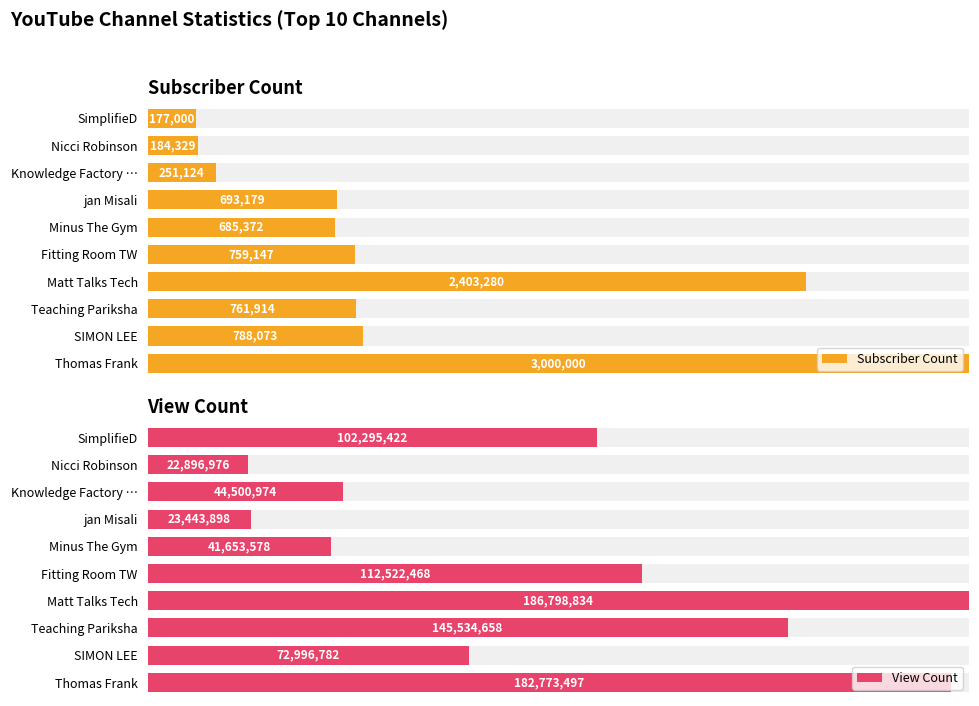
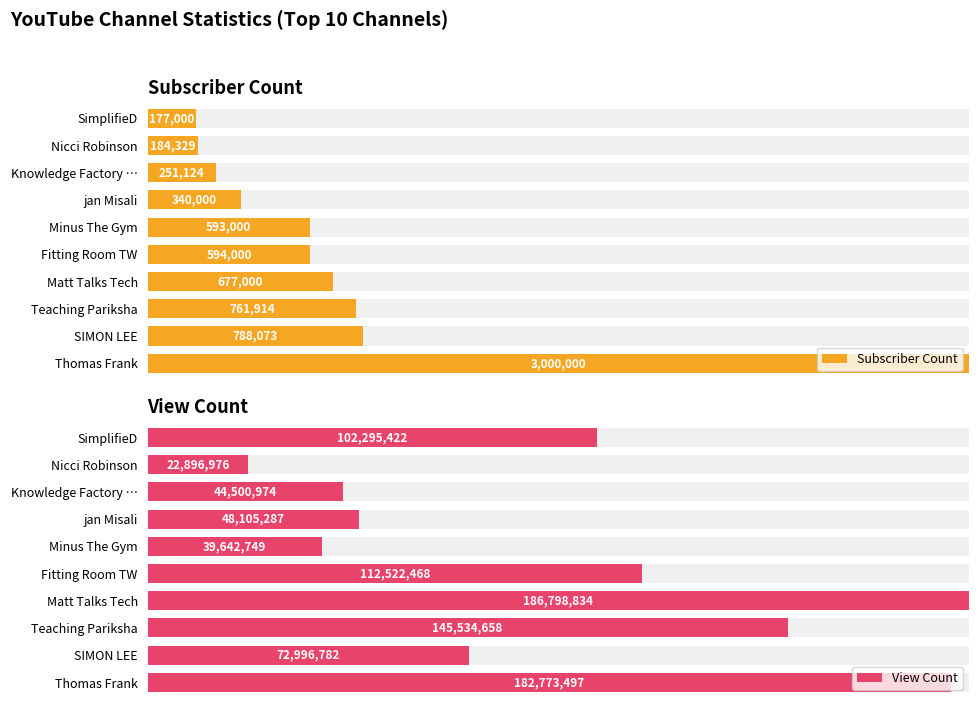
  {
    "Subscriber Count": {
      "Subscriber Count": {
-       "jan Misali": "693,179",
-       "Minus The Gym": "685,372",
-       "Fitting Room TW": "759,147",
-       "Matt Talks Tech": "2,403,280"
+       "jan Misali": "340,000",
+       "Minus The Gym": "593,000",
+       "Fitting Room TW": "594,000",
+       "Matt Talks Tech": "677,000"
      }
    },
    "View Count": {
      "View Count": {
-       "jan Misali": "23,443,898",
-       "Minus The Gym": "41,653,578"
+       "jan Misali": "48,105,287",
+       "Minus The Gym": "39,642,749"
      }
    }
  }
